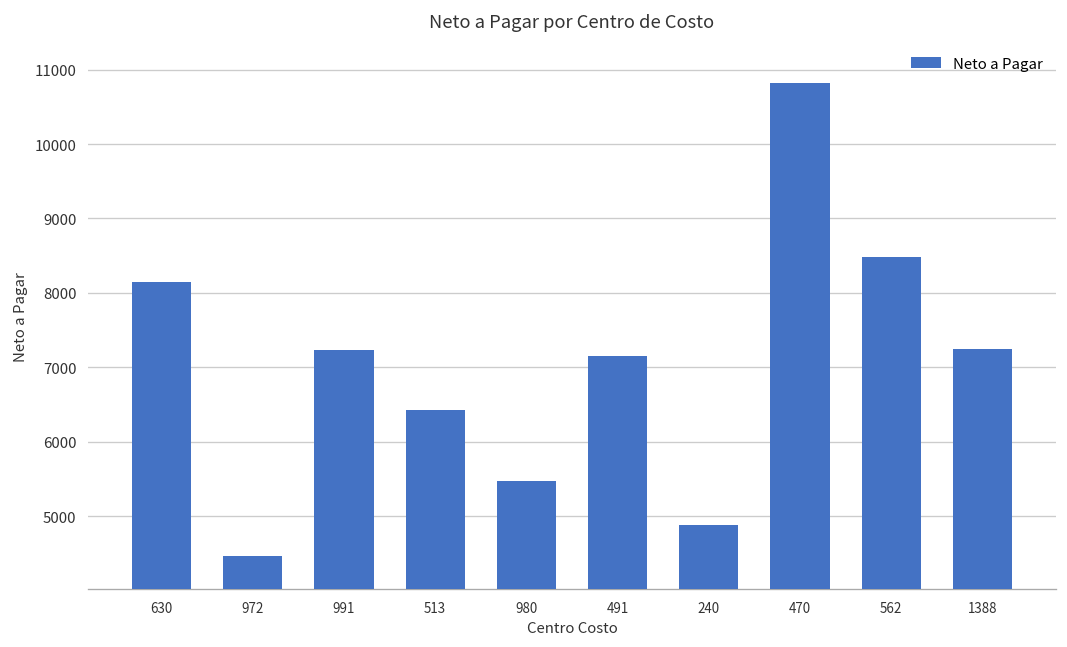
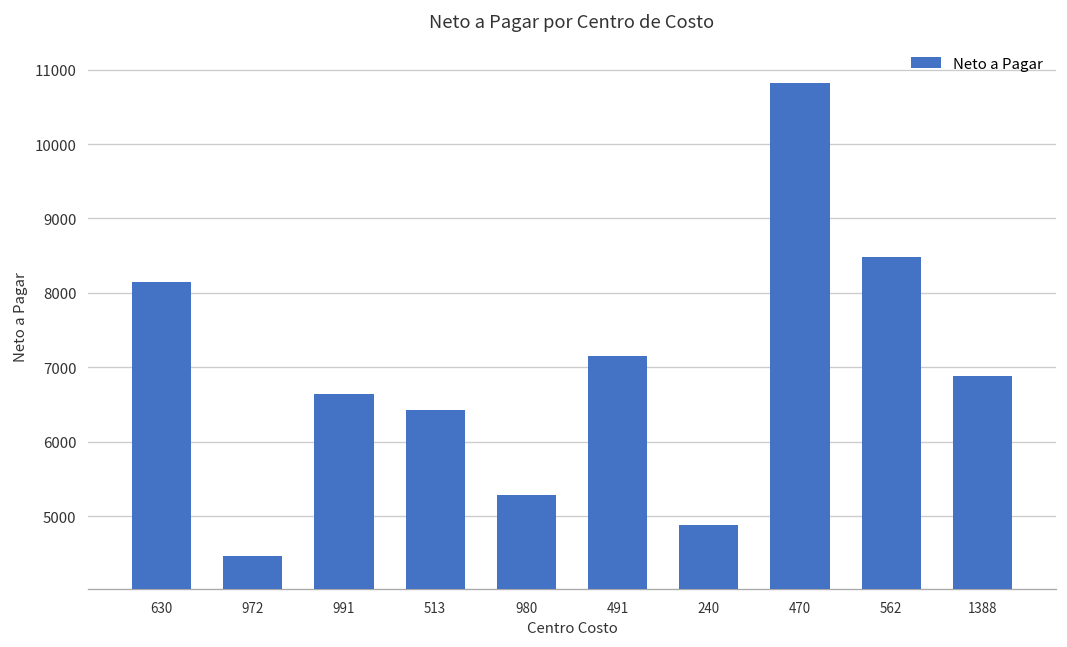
  {
    "630": 8100,
    "972": 4500,
-   "991": 7200,
+   "991": 6600,
    "513": 6400,
-   "980": 5500,
+   "980": 5300,
    "491": 7100,
    "240": 4900,
    "470": 10800,
    "562": 8500,
-   "1388": 7200
+   "1388": 6900
  }
